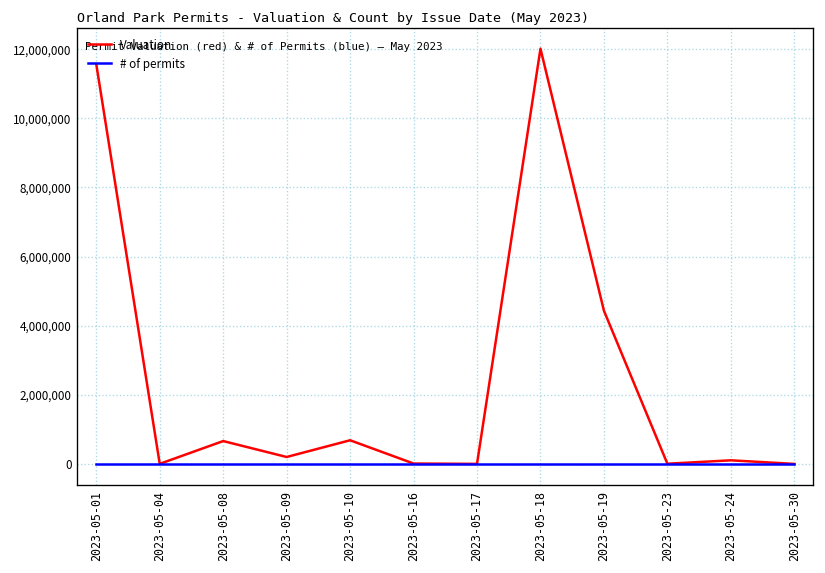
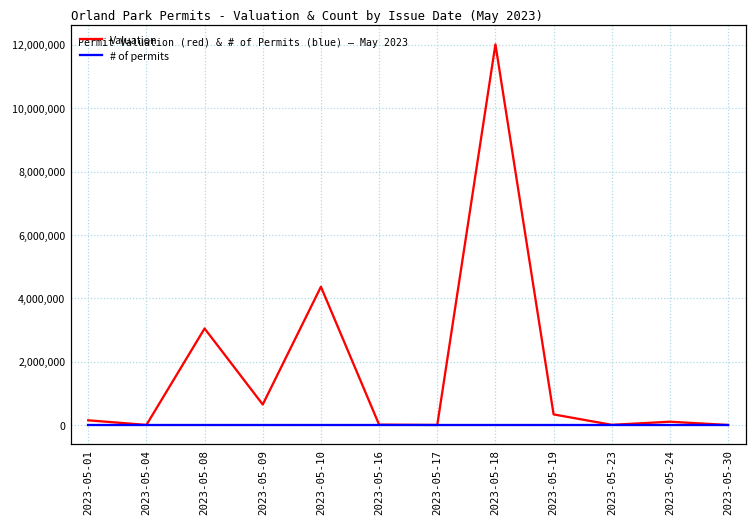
  {
    "Valuation": {
-     "2023-05-01": "11,600,000",
-     "2023-05-08": "700,000",
-     "2023-05-09": "200,000",
-     "2023-05-10": "700,000",
+     "2023-05-01": "100,000",
+     "2023-05-08": "3,000,000",
+     "2023-05-09": "600,000",
+     "2023-05-10": "4,400,000",
      "2023-05-18": "12,000,000",
-     "2023-05-19": "4,400,000",
+     "2023-05-19": "300,000",
      "2023-05-24": "100,000"
    },
    "# of permits": {
      "2023-05-01": "0",
      "2023-05-08": "0",
      "2023-05-09": "0",
      "2023-05-10": "0",
      "2023-05-18": "0",
      "2023-05-19": "0",
      "2023-05-24": "0"
    }
  }
